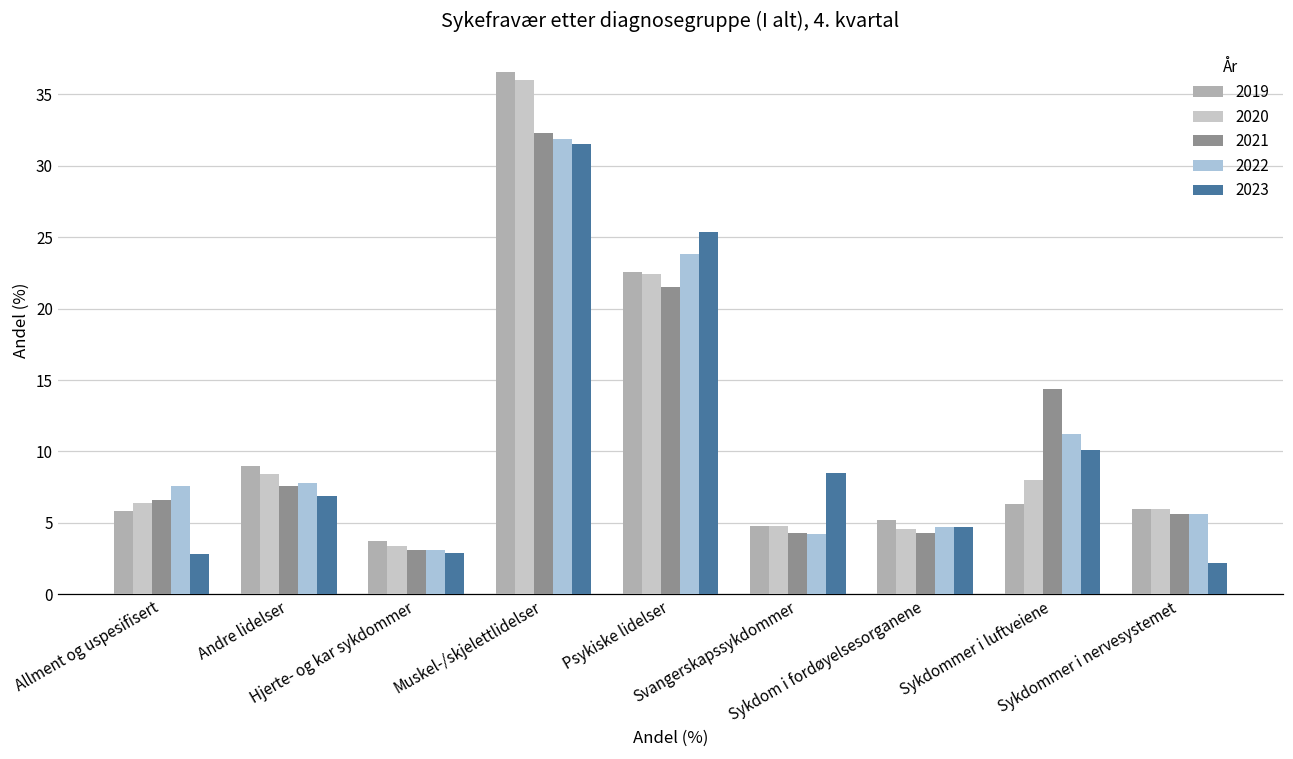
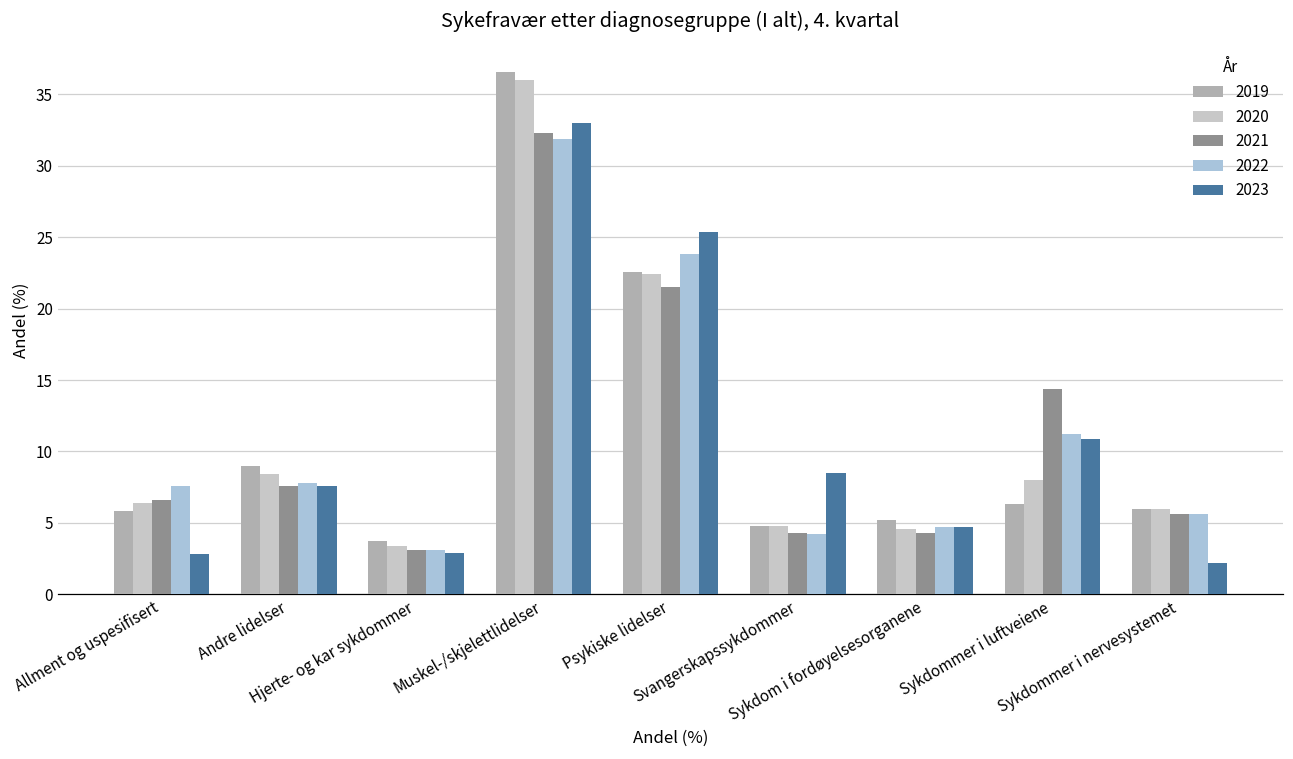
  {
    "2023": {
      "Allment og uspesifisert": 2.8,
-     "Andre lidelser": 6.9,
+     "Andre lidelser": 7.6,
      "Hjerte- og kar sykdommer": 2.9,
-     "Muskel-/skjelettlidelser": 31.5,
+     "Muskel-/skjelettlidelser": 33.0,
      "Psykiske lidelser": 25.4,
      "Svangerskapssykdommer": 8.5,
      "Sykdom i fordøyelsesorganene": 4.7,
-     "Sykdommer i luftveiene": 10.1,
+     "Sykdommer i luftveiene": 10.9,
      "Sykdommer i nervesystemet": 2.2
    }
  }
